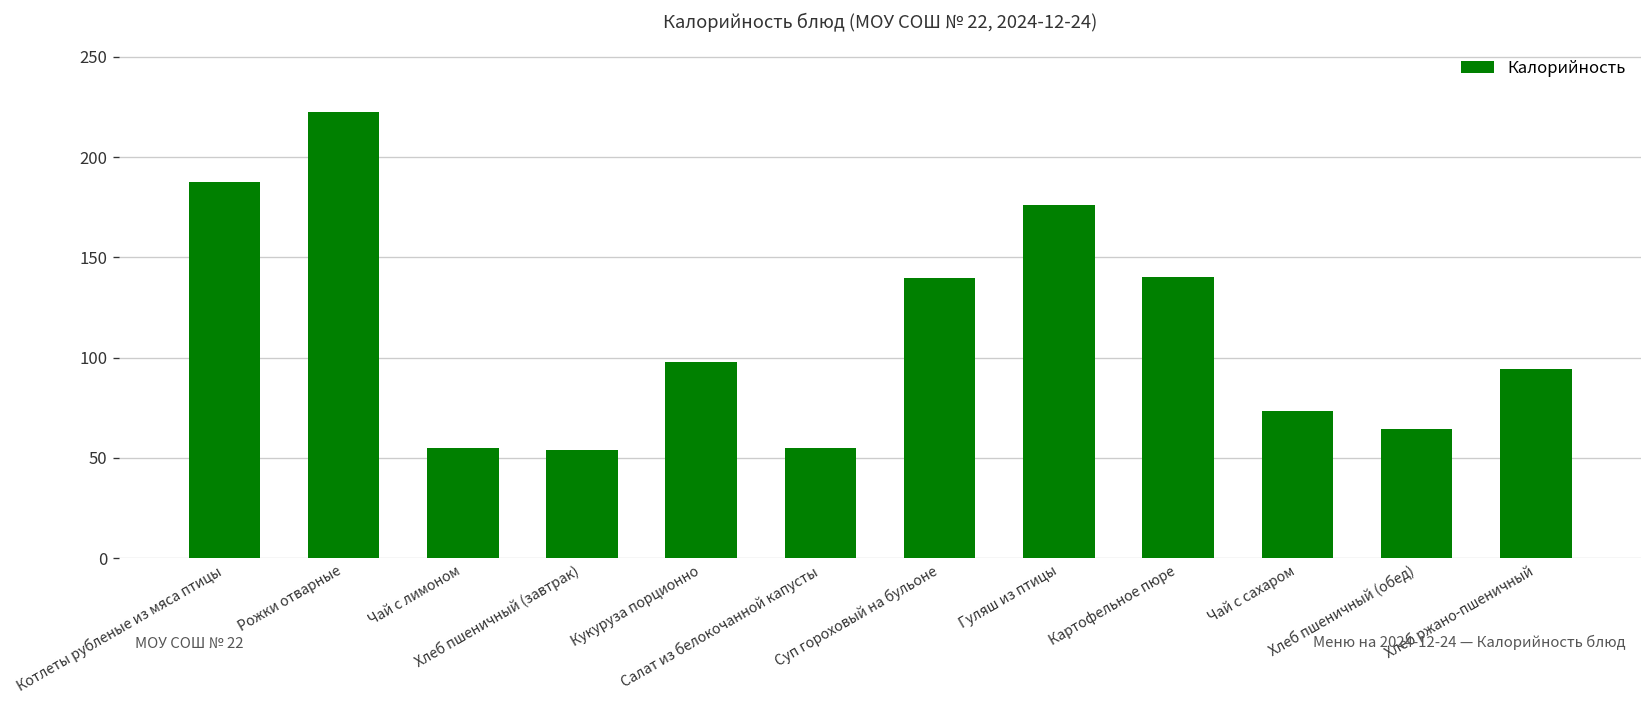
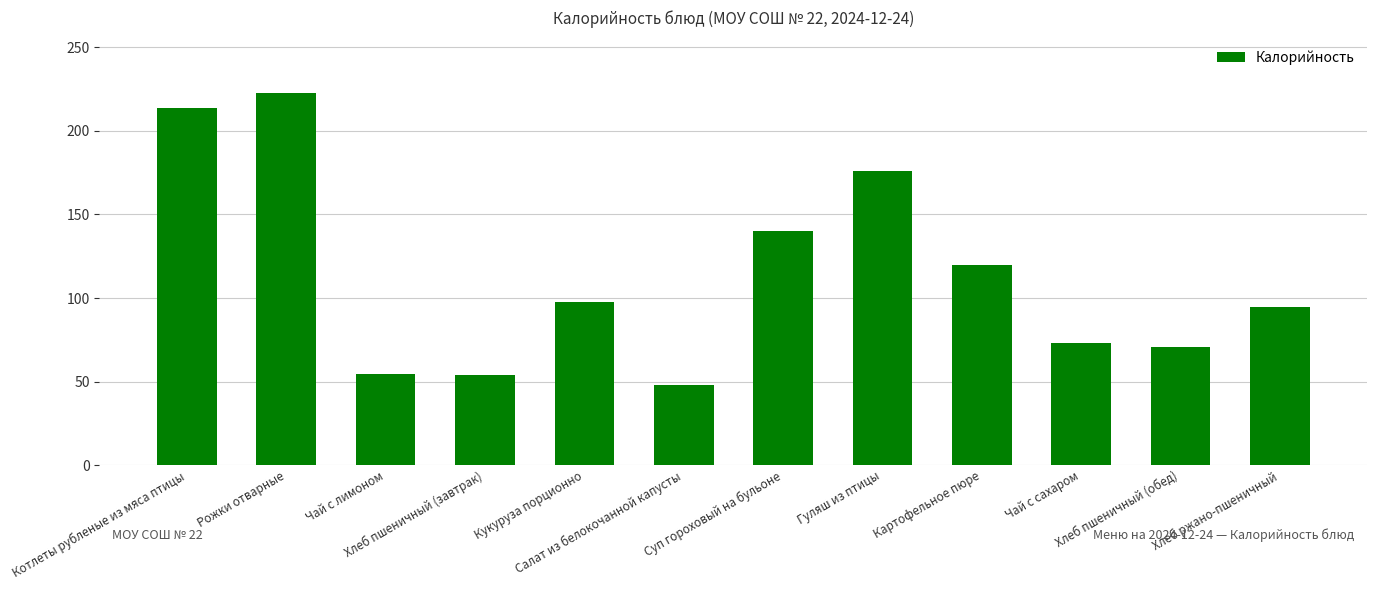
  {
-   "Котлеты рубленые из мяса птицы": 188,
+   "Котлеты рубленые из мяса птицы": 214,
    "Рожки отварные": 223,
    "Чай с лимоном": 55,
    "Хлеб пшеничный (завтрак)": 54,
    "Кукуруза порционно": 98,
-   "Салат из белокочанной капусты": 55,
+   "Салат из белокочанной капусты": 48,
    "Суп гороховый на бульоне": 140,
    "Гуляш из птицы": 176,
-   "Картофельное пюре": 140,
+   "Картофельное пюре": 120,
    "Чай с сахаром": 73,
-   "Хлеб пшеничный (обед)": 64,
+   "Хлеб пшеничный (обед)": 71,
    "Хлеб ржано-пшеничный": 95
  }
